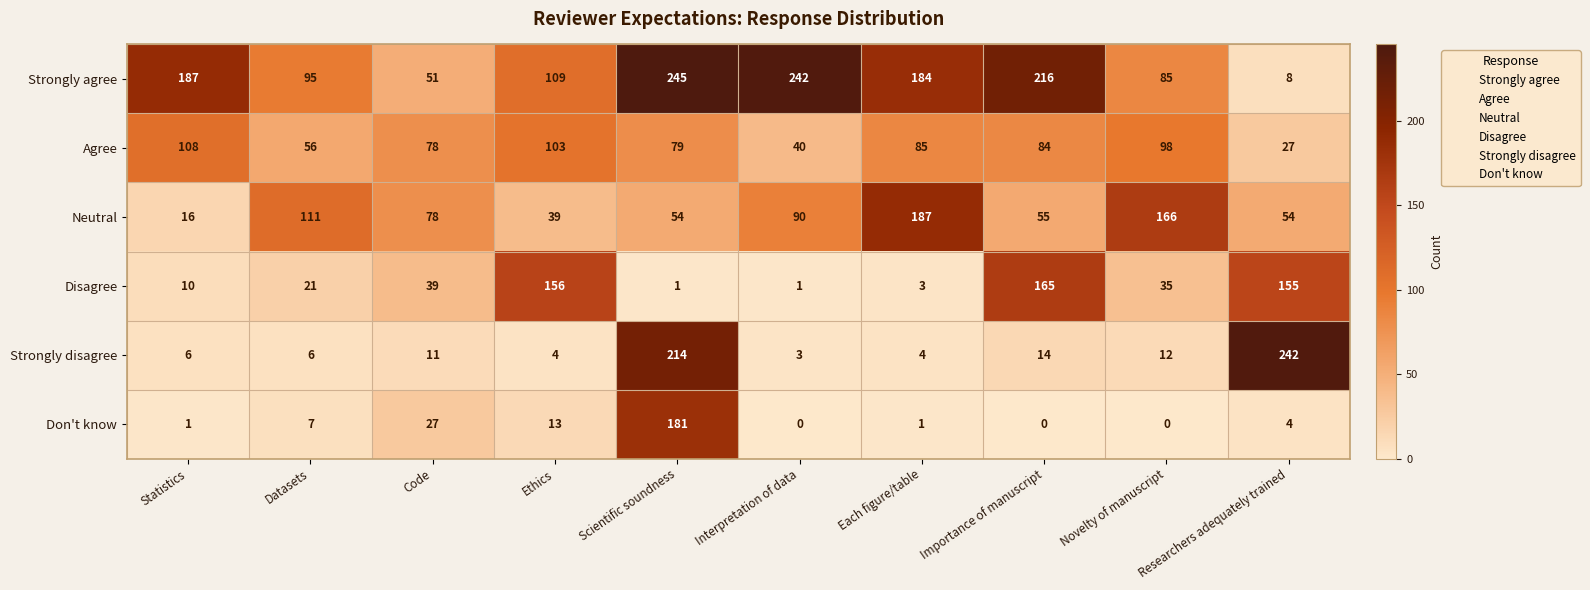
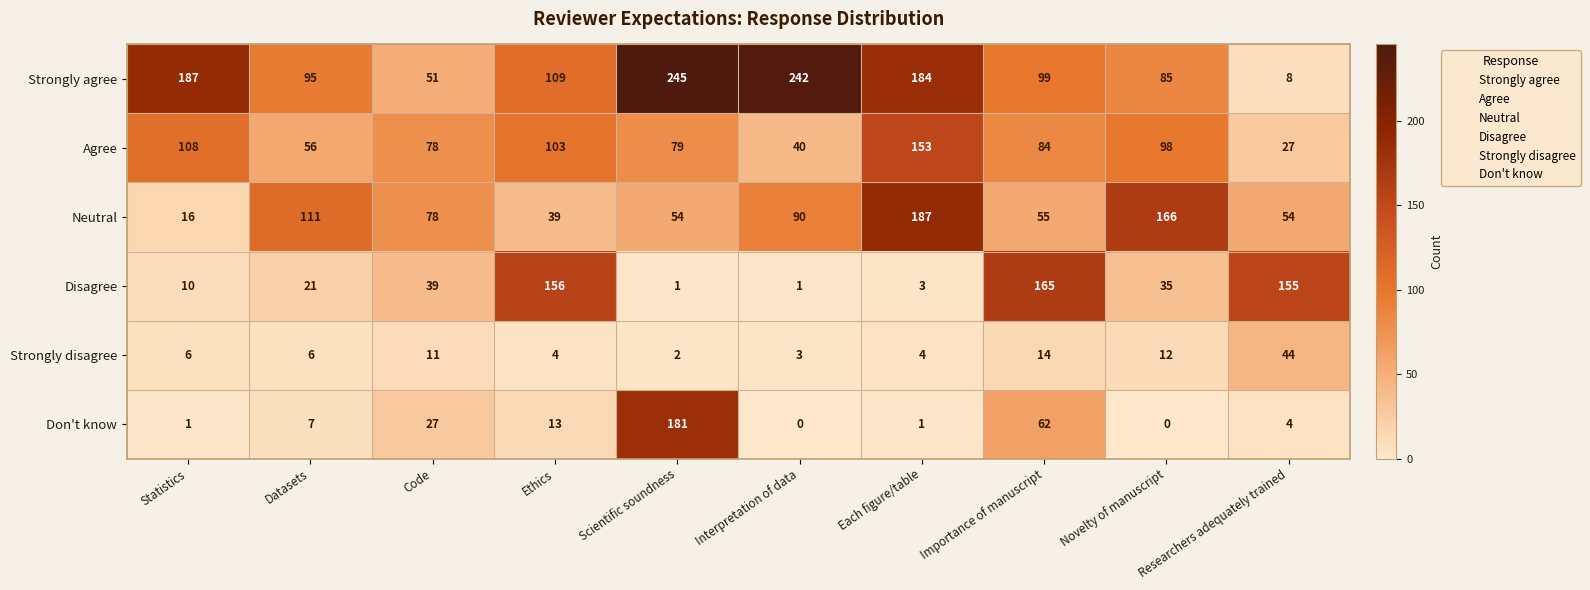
  {
    "Strongly agree": {
      "Statistics": 187,
      "Datasets": 95,
      "Code": 51,
      "Ethics": 109,
      "Scientific soundness": 245,
      "Interpretation of data": 242,
      "Each figure/table": 184,
-     "Importance of manuscript": 216,
+     "Importance of manuscript": 99,
      "Novelty of manuscript": 85,
      "Researchers adequately trained": 8
    },
    "Agree": {
      "Statistics": 108,
      "Datasets": 56,
      "Code": 78,
      "Ethics": 103,
      "Scientific soundness": 79,
      "Interpretation of data": 40,
-     "Each figure/table": 85,
+     "Each figure/table": 153,
      "Importance of manuscript": 84,
      "Novelty of manuscript": 98,
      "Researchers adequately trained": 27
    },
    "Neutral": {
      "Statistics": 16,
      "Datasets": 111,
      "Code": 78,
      "Ethics": 39,
      "Scientific soundness": 54,
      "Interpretation of data": 90,
      "Each figure/table": 187,
      "Importance of manuscript": 55,
      "Novelty of manuscript": 166,
      "Researchers adequately trained": 54
    },
    "Disagree": {
      "Statistics": 10,
      "Datasets": 21,
      "Code": 39,
      "Ethics": 156,
      "Scientific soundness": 1,
      "Interpretation of data": 1,
      "Each figure/table": 3,
      "Importance of manuscript": 165,
      "Novelty of manuscript": 35,
      "Researchers adequately trained": 155
    },
    "Strongly disagree": {
      "Statistics": 6,
      "Datasets": 6,
      "Code": 11,
      "Ethics": 4,
-     "Scientific soundness": 214,
+     "Scientific soundness": 2,
      "Interpretation of data": 3,
      "Each figure/table": 4,
      "Importance of manuscript": 14,
      "Novelty of manuscript": 12,
-     "Researchers adequately trained": 242
+     "Researchers adequately trained": 44
    },
    "Don't know": {
      "Statistics": 1,
      "Datasets": 7,
      "Code": 27,
      "Ethics": 13,
      "Scientific soundness": 181,
      "Interpretation of data": 0,
      "Each figure/table": 1,
-     "Importance of manuscript": 0,
+     "Importance of manuscript": 62,
      "Novelty of manuscript": 0,
      "Researchers adequately trained": 4
    }
  }
